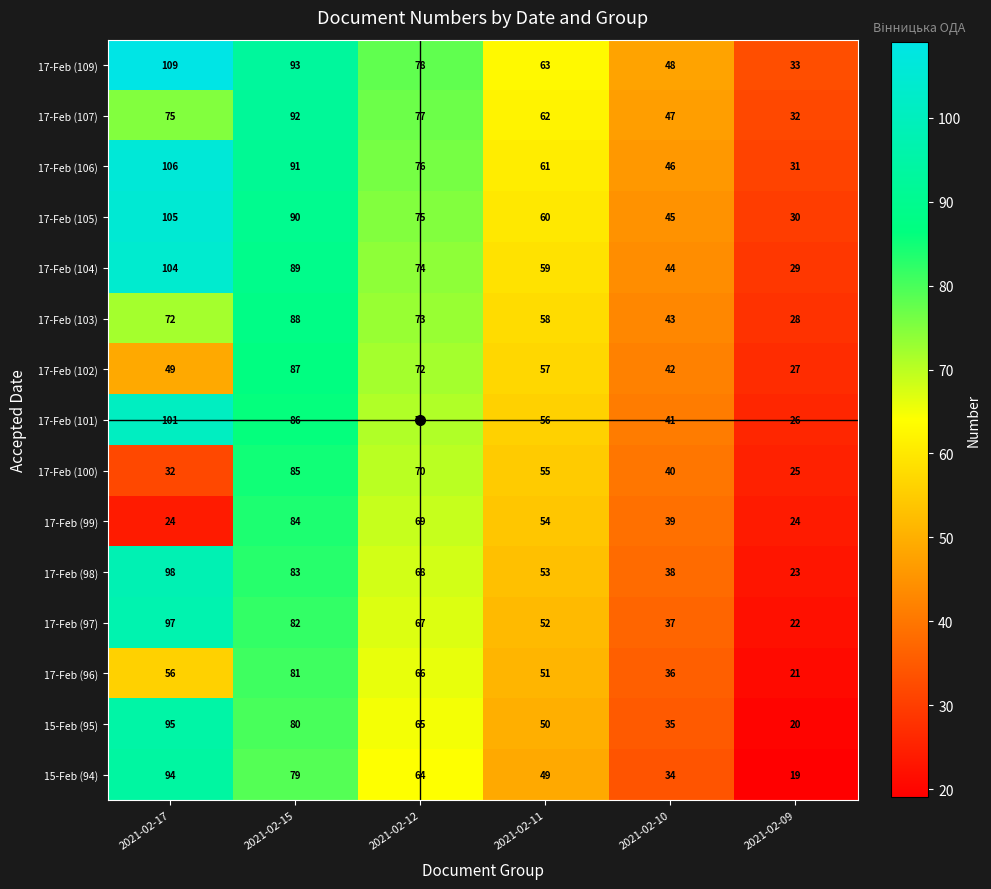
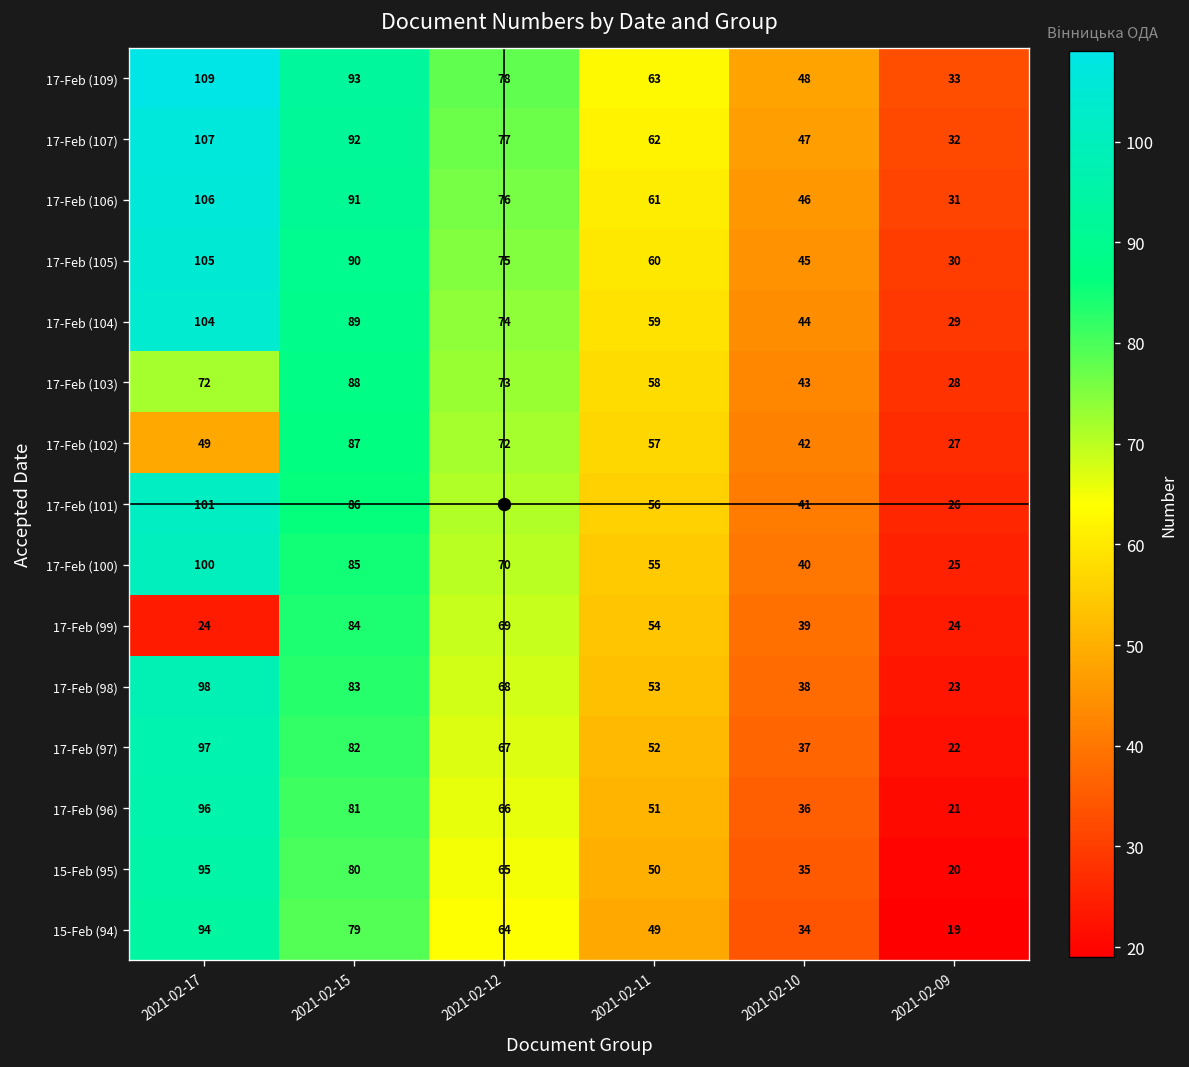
  {
    "17-Feb (109)": {
      "2021-02-17": 109,
      "2021-02-15": 93,
      "2021-02-12": 78,
      "2021-02-11": 63,
      "2021-02-10": 48,
      "2021-02-09": 33
    },
    "17-Feb (107)": {
-     "2021-02-17": 75,
+     "2021-02-17": 107,
      "2021-02-15": 92,
      "2021-02-12": 77,
      "2021-02-11": 62,
      "2021-02-10": 47,
      "2021-02-09": 32
    },
    "17-Feb (106)": {
      "2021-02-17": 106,
      "2021-02-15": 91,
      "2021-02-12": 76,
      "2021-02-11": 61,
      "2021-02-10": 46,
      "2021-02-09": 31
    },
    "17-Feb (105)": {
      "2021-02-17": 105,
      "2021-02-15": 90,
      "2021-02-12": 75,
      "2021-02-11": 60,
      "2021-02-10": 45,
      "2021-02-09": 30
    },
    "17-Feb (104)": {
      "2021-02-17": 104,
      "2021-02-15": 89,
      "2021-02-12": 74,
      "2021-02-11": 59,
      "2021-02-10": 44,
      "2021-02-09": 29
    },
    "17-Feb (103)": {
      "2021-02-17": 72,
      "2021-02-15": 88,
      "2021-02-12": 73,
      "2021-02-11": 58,
      "2021-02-10": 43,
      "2021-02-09": 28
    },
    "17-Feb (102)": {
      "2021-02-17": 49,
      "2021-02-15": 87,
      "2021-02-12": 72,
      "2021-02-11": 57,
      "2021-02-10": 42,
      "2021-02-09": 27
    },
    "17-Feb (101)": {
      "2021-02-17": 101,
      "2021-02-15": 86,
      "2021-02-11": 56,
      "2021-02-10": 41,
      "2021-02-09": 26
    },
    "17-Feb (100)": {
-     "2021-02-17": 32,
+     "2021-02-17": 100,
      "2021-02-15": 85,
      "2021-02-12": 70,
      "2021-02-11": 55,
      "2021-02-10": 40,
      "2021-02-09": 25
    },
    "17-Feb (99)": {
      "2021-02-17": 24,
      "2021-02-15": 84,
      "2021-02-12": 69,
      "2021-02-11": 54,
      "2021-02-10": 39,
      "2021-02-09": 24
    },
    "17-Feb (98)": {
      "2021-02-17": 98,
      "2021-02-15": 83,
      "2021-02-12": 68,
      "2021-02-11": 53,
      "2021-02-10": 38,
      "2021-02-09": 23
    },
    "17-Feb (97)": {
      "2021-02-17": 97,
      "2021-02-15": 82,
      "2021-02-12": 67,
      "2021-02-11": 52,
      "2021-02-10": 37,
      "2021-02-09": 22
    },
    "17-Feb (96)": {
-     "2021-02-17": 56,
+     "2021-02-17": 96,
      "2021-02-15": 81,
      "2021-02-12": 66,
      "2021-02-11": 51,
      "2021-02-10": 36,
      "2021-02-09": 21
    },
    "15-Feb (95)": {
      "2021-02-17": 95,
      "2021-02-15": 80,
      "2021-02-12": 65,
      "2021-02-11": 50,
      "2021-02-10": 35,
      "2021-02-09": 20
    },
    "15-Feb (94)": {
      "2021-02-17": 94,
      "2021-02-15": 79,
      "2021-02-12": 64,
      "2021-02-11": 49,
      "2021-02-10": 34,
      "2021-02-09": 19
    }
  }
